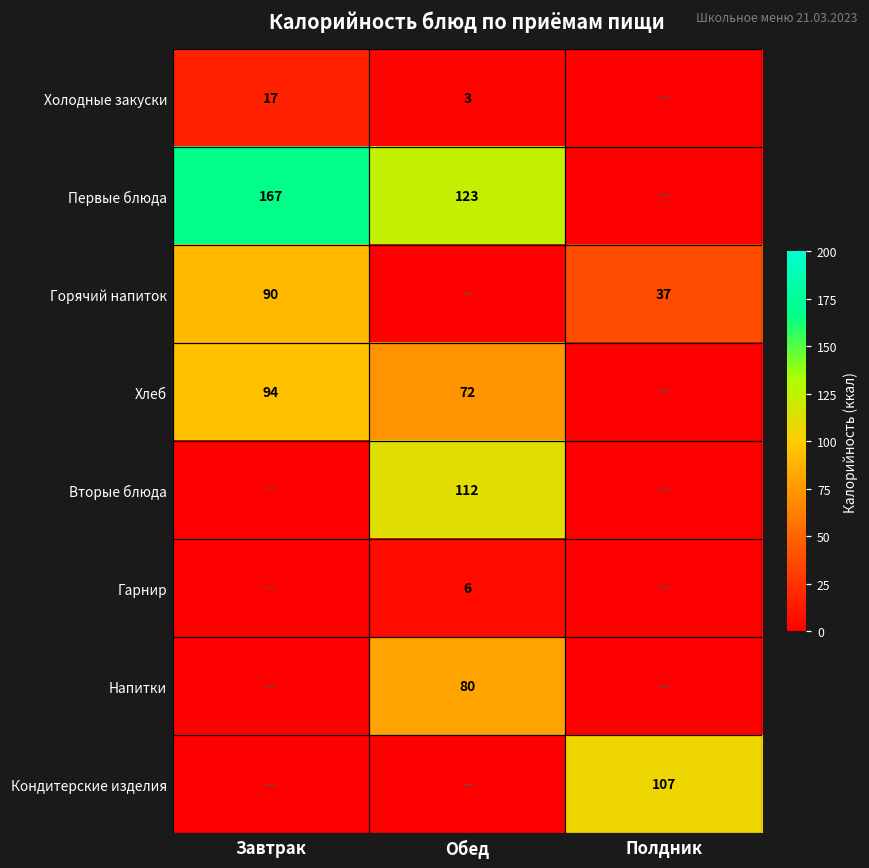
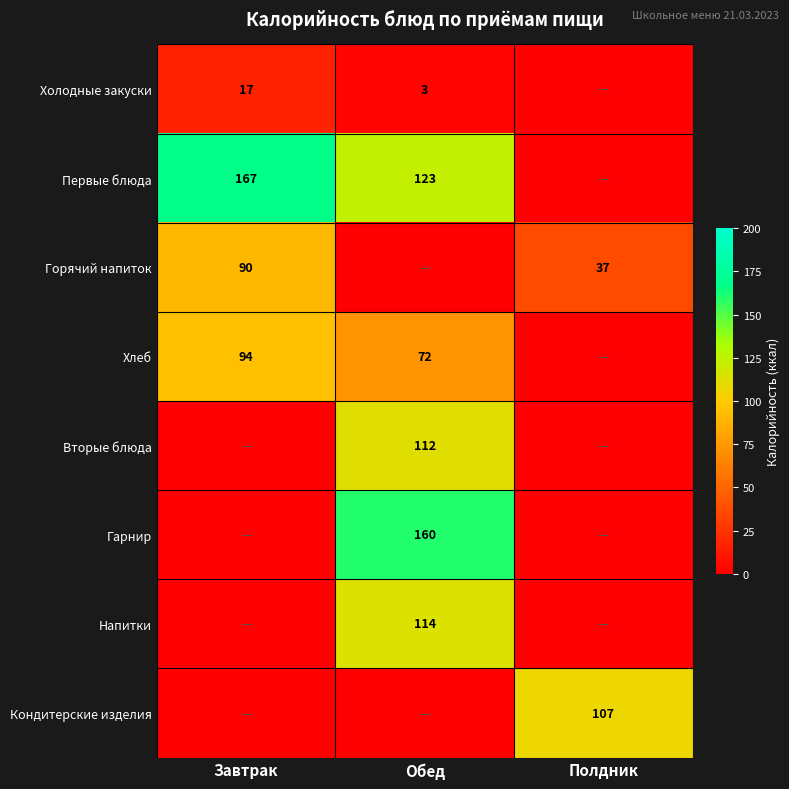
  {
    "Холодные закуски": {
      "Завтрак": 17,
      "Обед": 3
    },
    "Первые блюда": {
      "Завтрак": 167,
      "Обед": 123
    },
    "Горячий напиток": {
      "Завтрак": 90,
      "Полдник": 37
    },
    "Хлеб": {
      "Завтрак": 94,
      "Обед": 72
    },
    "Вторые блюда": {
      "Обед": 112
    },
    "Гарнир": {
-     "Обед": 6
+     "Обед": 160
    },
    "Напитки": {
-     "Обед": 80
+     "Обед": 114
    },
    "Кондитерские изделия": {
      "Полдник": 107
    }
  }
